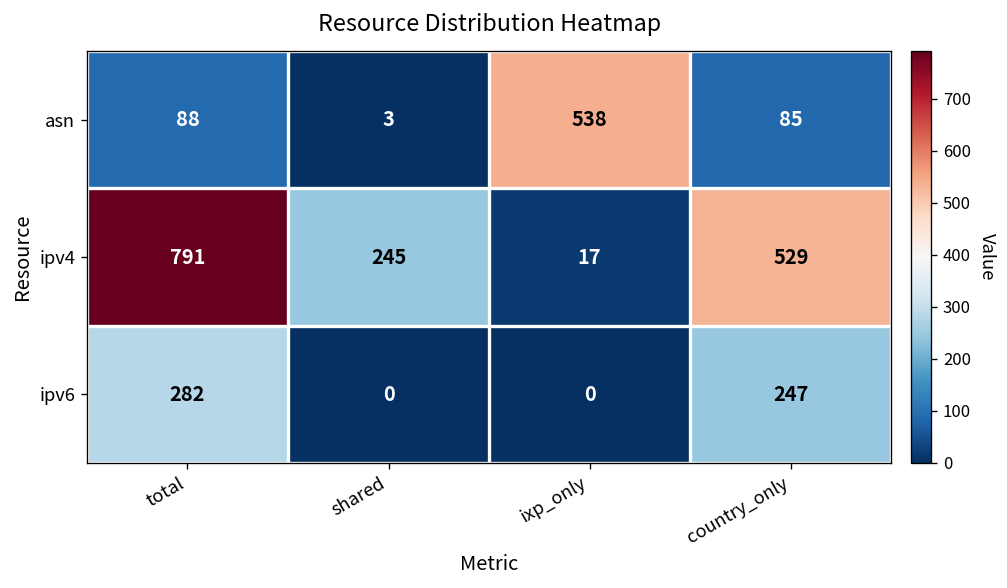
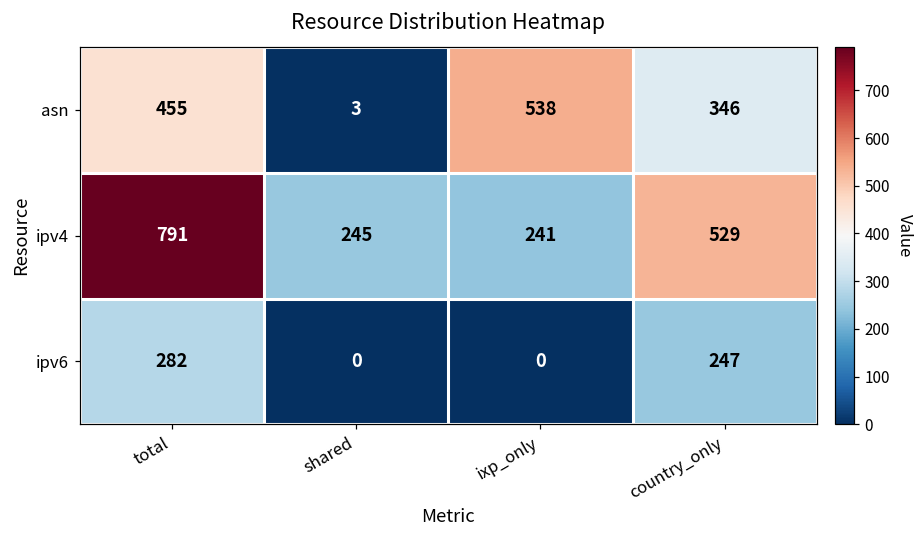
  {
    "asn": {
-     "total": 88,
+     "total": 455,
      "shared": 3,
      "ixp_only": 538,
-     "country_only": 85
+     "country_only": 346
    },
    "ipv4": {
      "total": 791,
      "shared": 245,
-     "ixp_only": 17,
+     "ixp_only": 241,
      "country_only": 529
    },
    "ipv6": {
      "total": 282,
      "shared": 0,
      "ixp_only": 0,
      "country_only": 247
    }
  }
